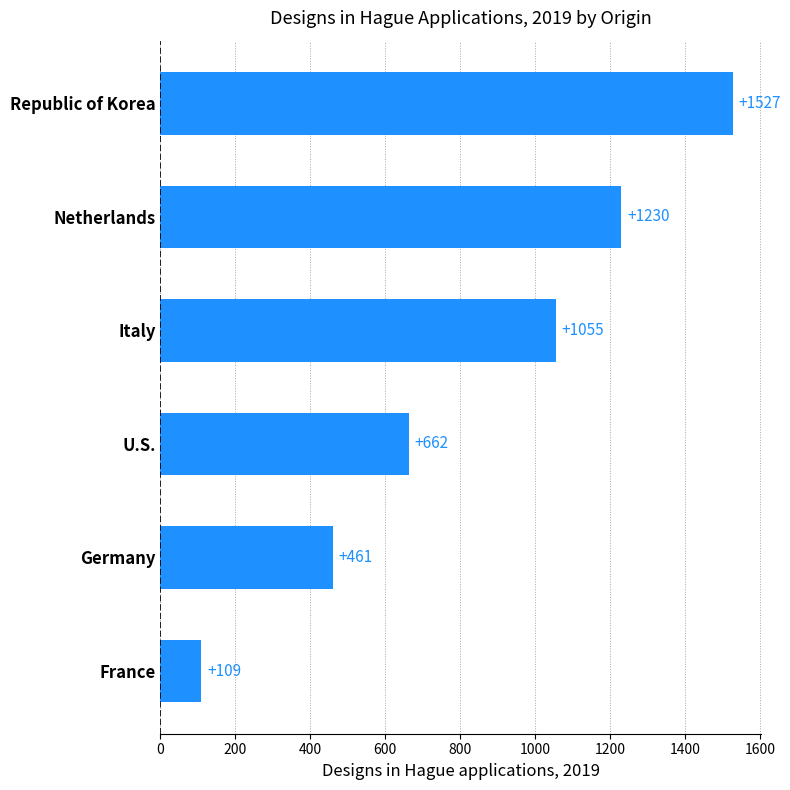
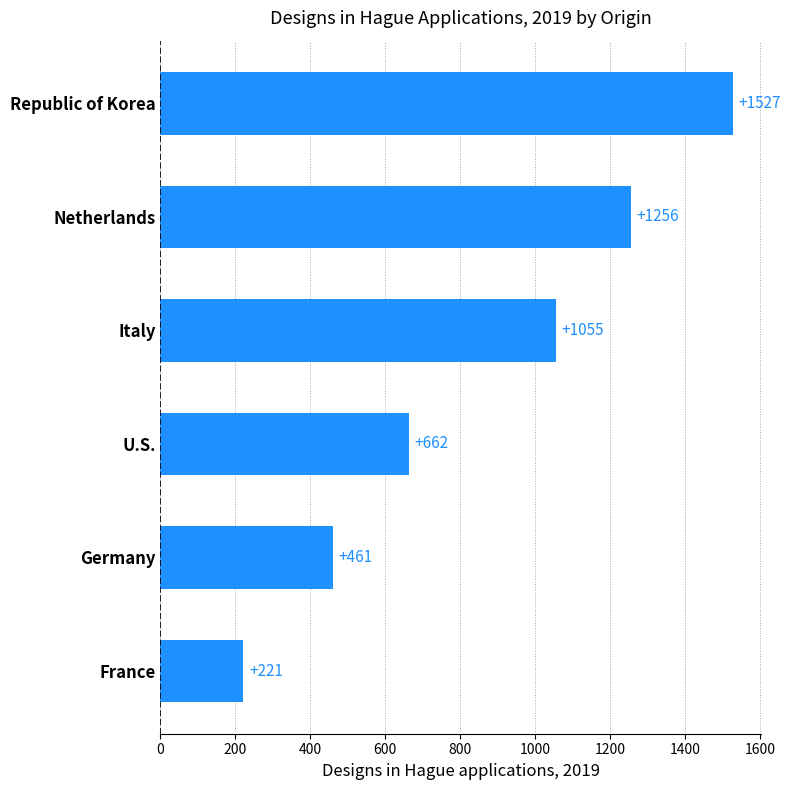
  {
    "Republic of Korea": "+1527",
-   "Netherlands": "+1230",
+   "Netherlands": "+1256",
    "Italy": "+1055",
    "U.S.": "+662",
    "Germany": "+461",
-   "France": "+109"
+   "France": "+221"
  }
